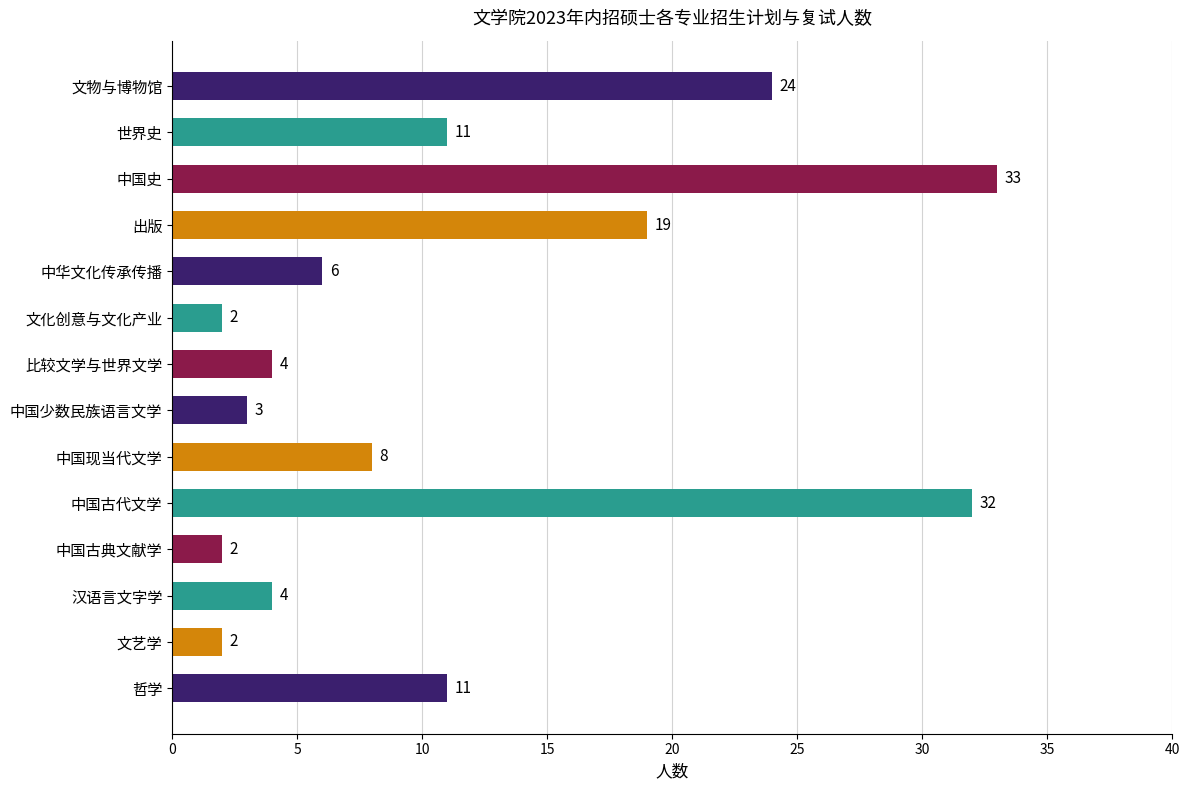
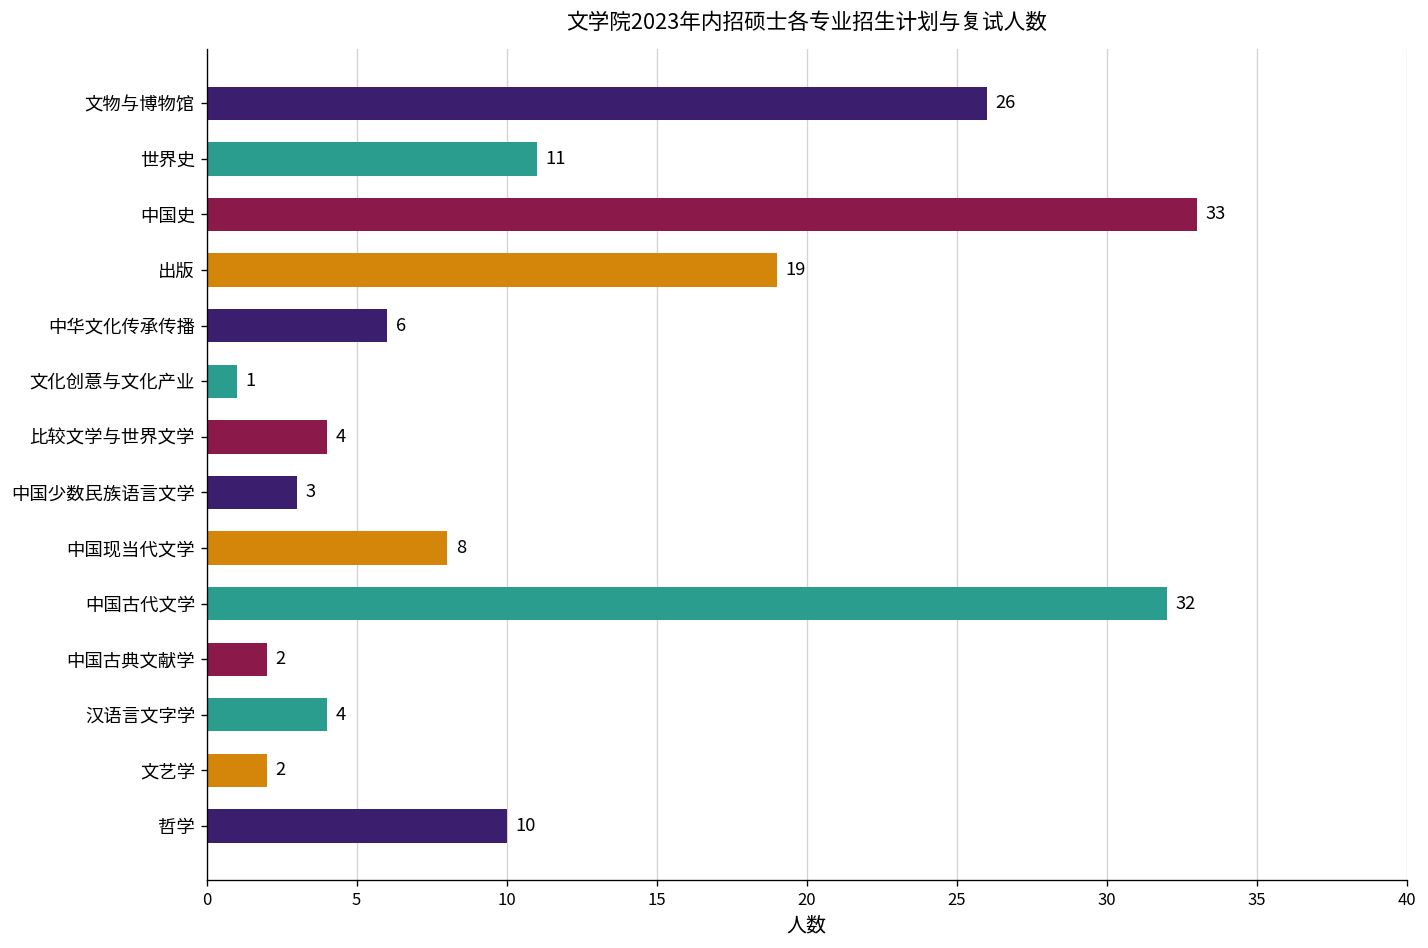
  {
-   "文物与博物馆": 24,
+   "文物与博物馆": 26,
    "世界史": 11,
    "中国史": 33,
    "出版": 19,
    "中华文化传承传播": 6,
-   "文化创意与文化产业": 2,
+   "文化创意与文化产业": 1,
    "比较文学与世界文学": 4,
    "中国少数民族语言文学": 3,
    "中国现当代文学": 8,
    "中国古代文学": 32,
    "中国古典文献学": 2,
    "汉语言文字学": 4,
    "文艺学": 2,
-   "哲学": 11
+   "哲学": 10
  }
